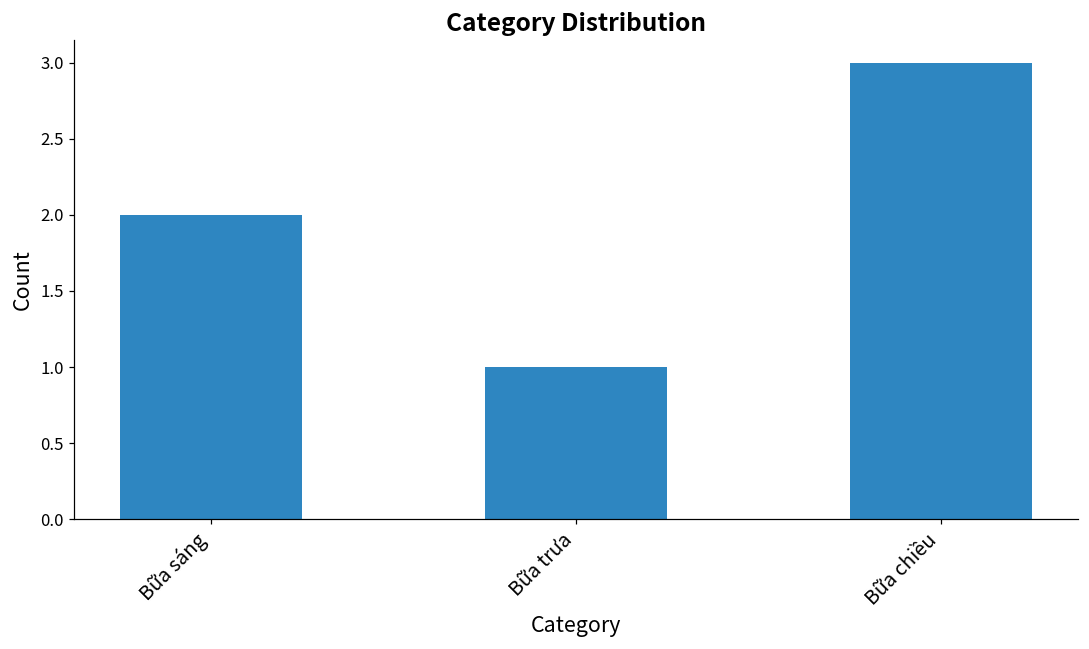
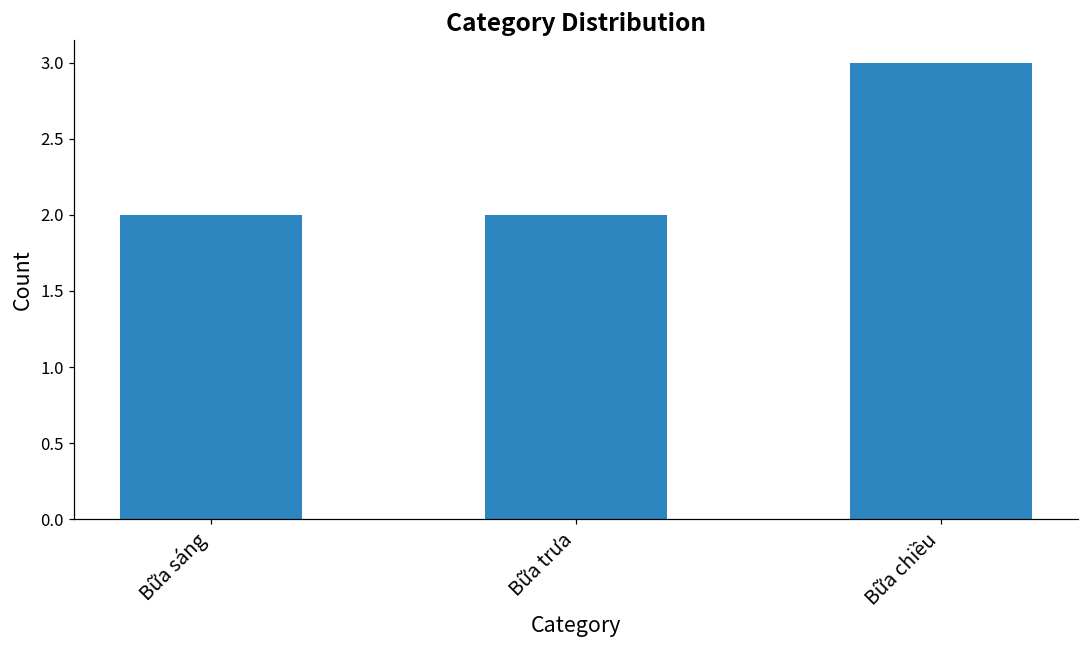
  {
    "Bữa sáng": 2,
-   "Bữa trưa": 1,
+   "Bữa trưa": 2,
    "Bữa chiều": 3
  }
